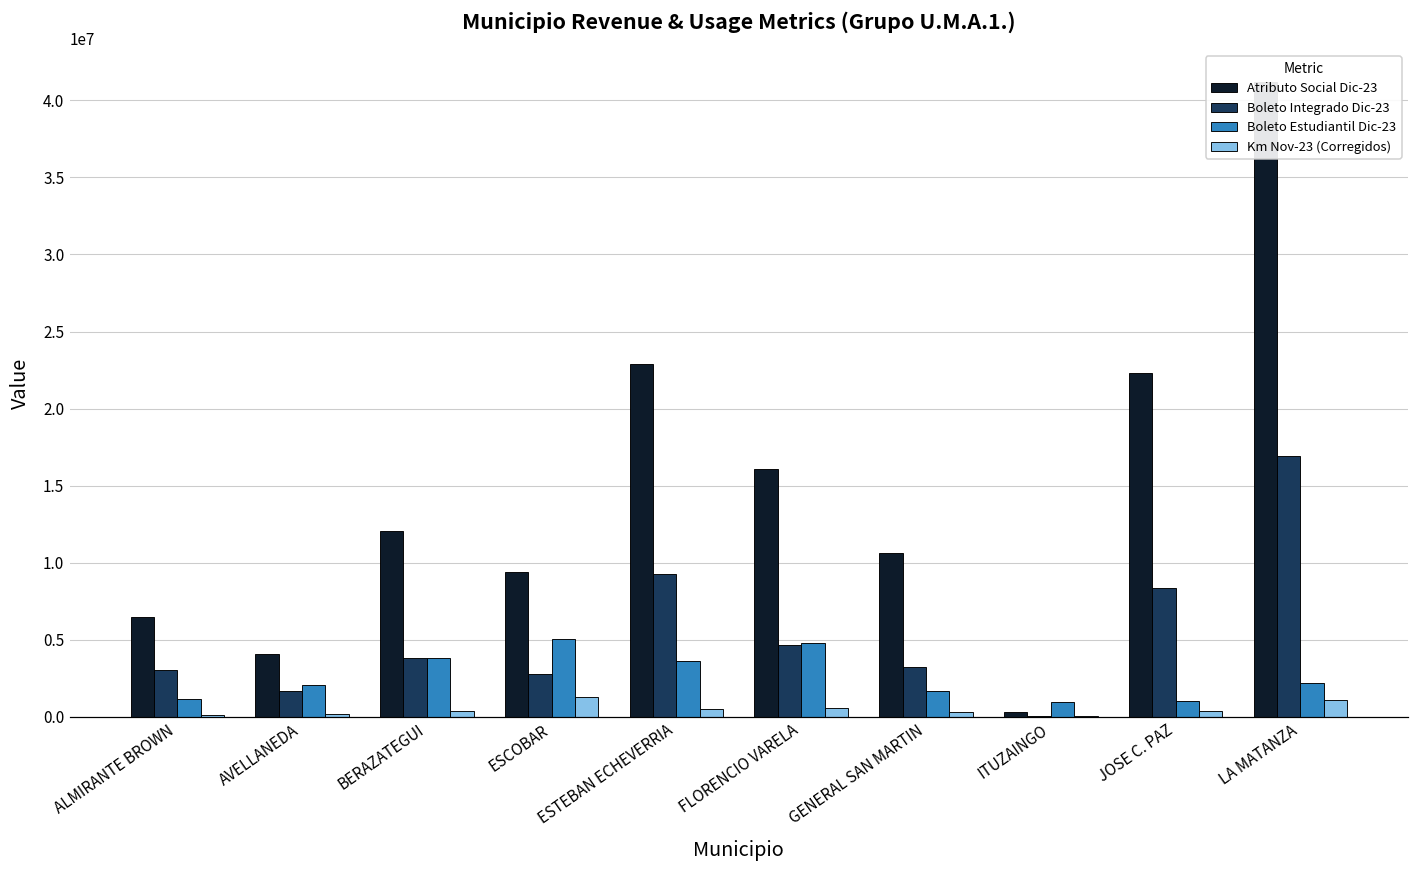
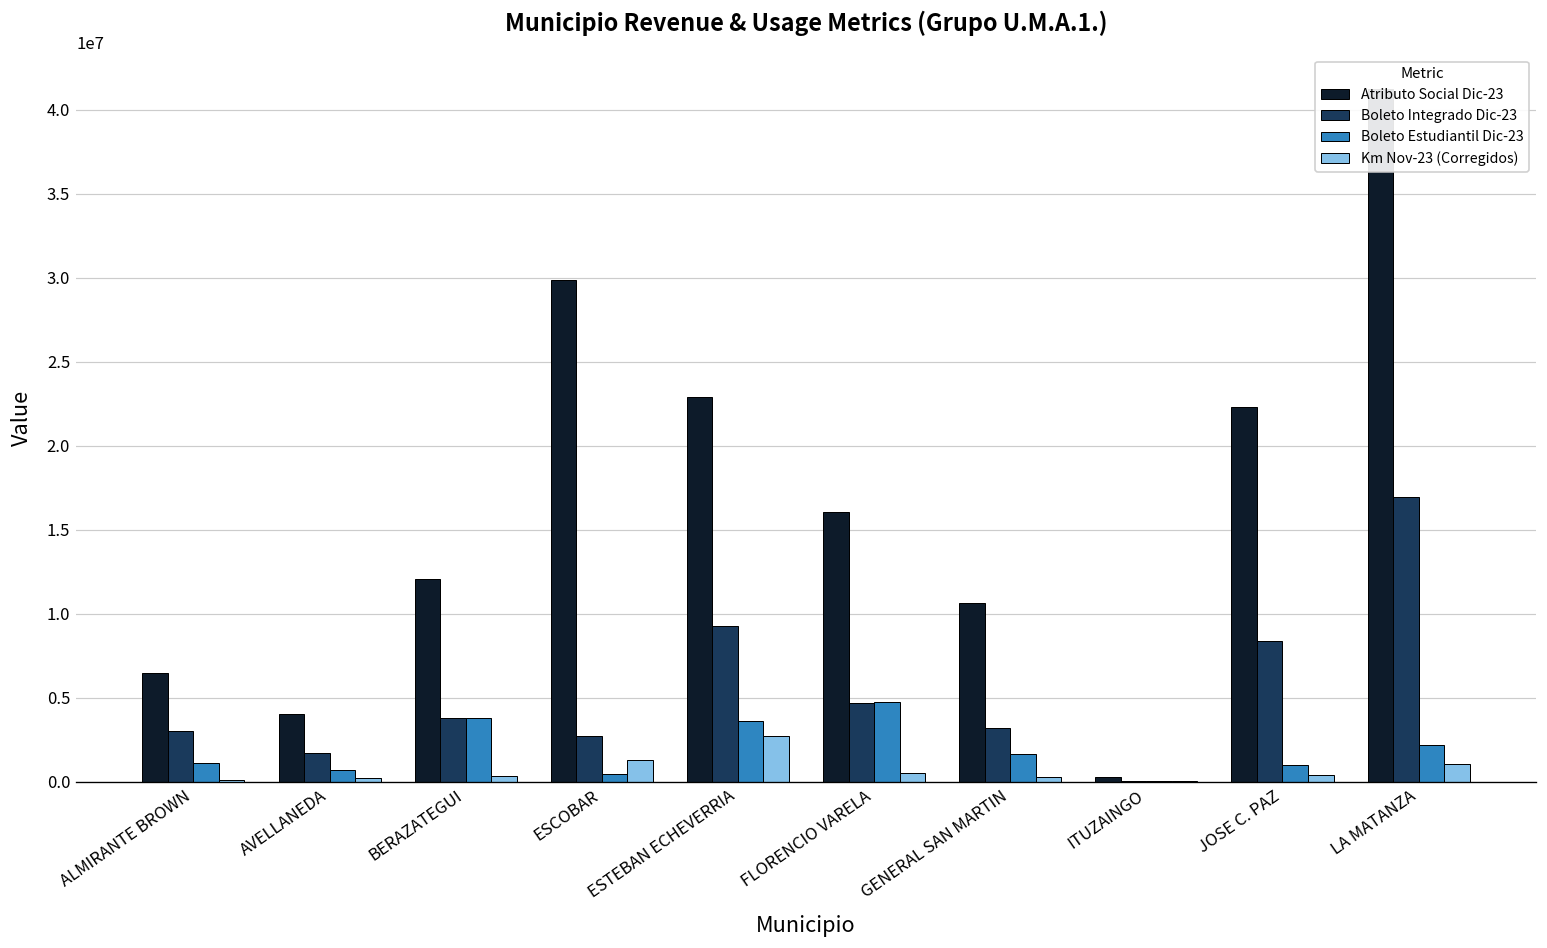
  {
    "Atributo Social Dic-23": {
      "ALMIRANTE BROWN": 6500000,
      "AVELLANEDA": 4000000,
      "BERAZATEGUI": 12100000,
-     "ESCOBAR": 9400000,
+     "ESCOBAR": 29900000,
      "ESTEBAN ECHEVERRIA": 22900000,
      "FLORENCIO VARELA": 16100000,
      "GENERAL SAN MARTIN": 10600000,
      "ITUZAINGO": 300000,
      "JOSE C. PAZ": 22300000
    },
    "Boleto Integrado Dic-23": {
      "ALMIRANTE BROWN": 3000000,
      "AVELLANEDA": 1700000,
      "BERAZATEGUI": 3800000,
      "ESCOBAR": 2700000,
      "ESTEBAN ECHEVERRIA": 9300000,
      "FLORENCIO VARELA": 4700000,
      "GENERAL SAN MARTIN": 3200000,
      "JOSE C. PAZ": 8400000,
      "LA MATANZA": 16900000
    },
    "Boleto Estudiantil Dic-23": {
      "ALMIRANTE BROWN": 1100000,
-     "AVELLANEDA": 2000000,
+     "AVELLANEDA": 700000,
      "BERAZATEGUI": 3800000,
-     "ESCOBAR": 5000000,
+     "ESCOBAR": 500000,
      "ESTEBAN ECHEVERRIA": 3600000,
      "FLORENCIO VARELA": 4800000,
      "GENERAL SAN MARTIN": 1700000,
-     "ITUZAINGO": 900000,
+     "ITUZAINGO": 0,
      "JOSE C. PAZ": 1000000,
      "LA MATANZA": 2200000
    },
    "Km Nov-23 (Corregidos)": {
      "AVELLANEDA": 200000,
      "BERAZATEGUI": 400000,
      "ESCOBAR": 1300000,
-     "ESTEBAN ECHEVERRIA": 500000,
+     "ESTEBAN ECHEVERRIA": 2800000,
      "FLORENCIO VARELA": 500000,
      "GENERAL SAN MARTIN": 300000,
      "JOSE C. PAZ": 400000,
      "LA MATANZA": 1100000
    }
  }
